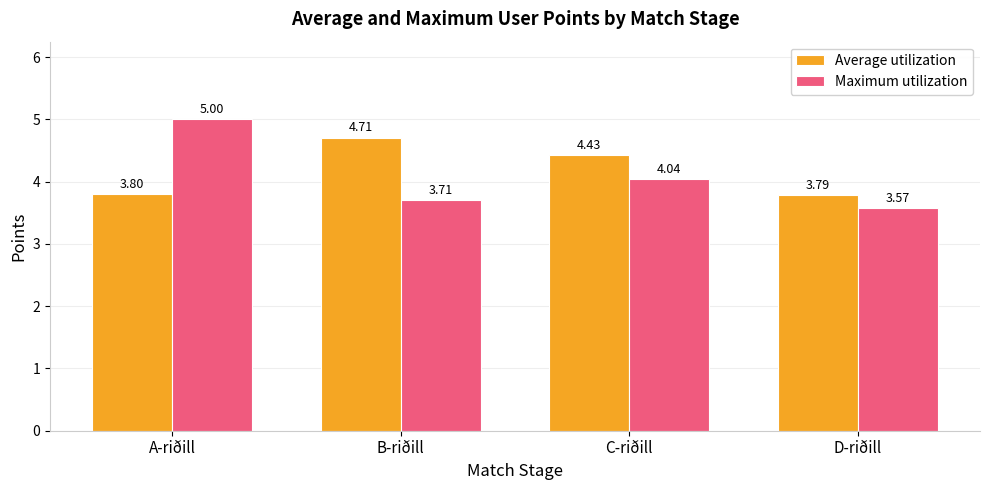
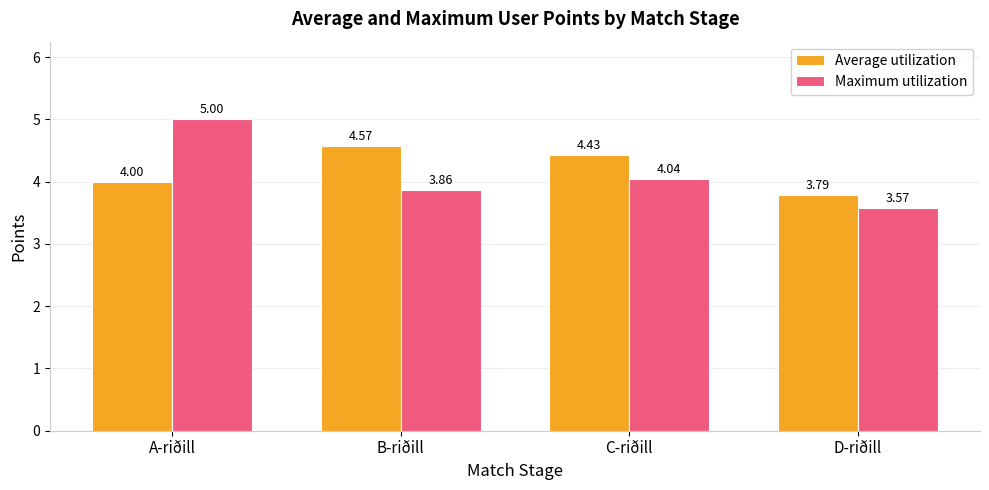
  {
    "Average utilization": {
-     "A-riðill": 3.80,
-     "B-riðill": 4.71,
+     "A-riðill": 4.00,
+     "B-riðill": 4.57,
      "C-riðill": 4.43,
      "D-riðill": 3.79
    },
    "Maximum utilization": {
      "A-riðill": 5.00,
-     "B-riðill": 3.71,
+     "B-riðill": 3.86,
      "C-riðill": 4.04,
      "D-riðill": 3.57
    }
  }
